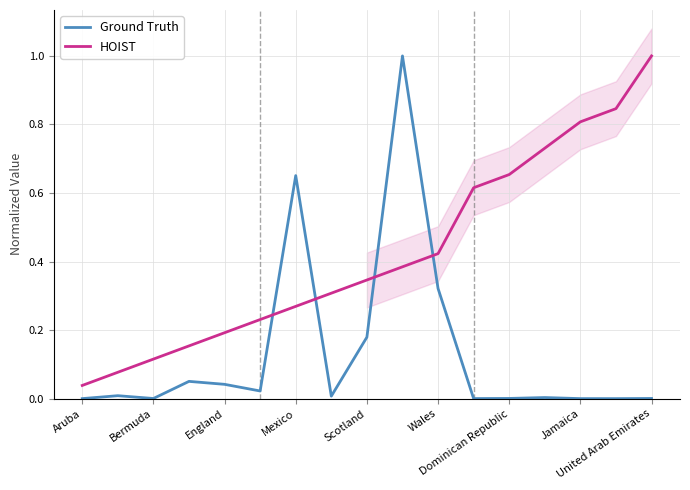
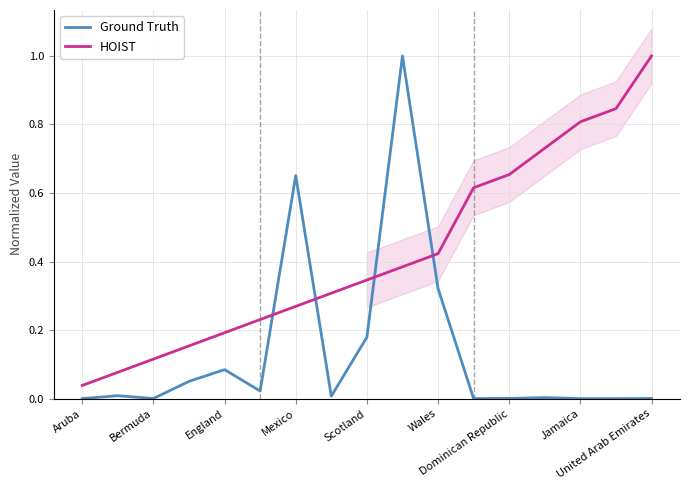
  {
    "Ground Truth": {
      "Aruba": 0.00,
      "Bermuda": 0.00,
-     "England": 0.04,
+     "England": 0.08,
      "Mexico": 0.65,
      "Scotland": 0.18,
      "Wales": 0.32,
      "Dominican Republic": 0.00,
      "Jamaica": 0.00,
      "United Arab Emirates": 0.00
    }
  }
